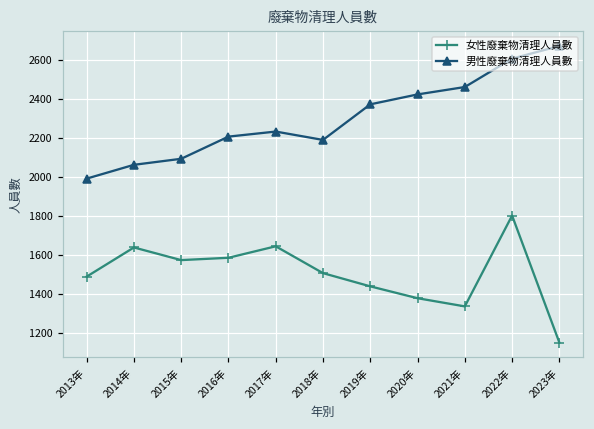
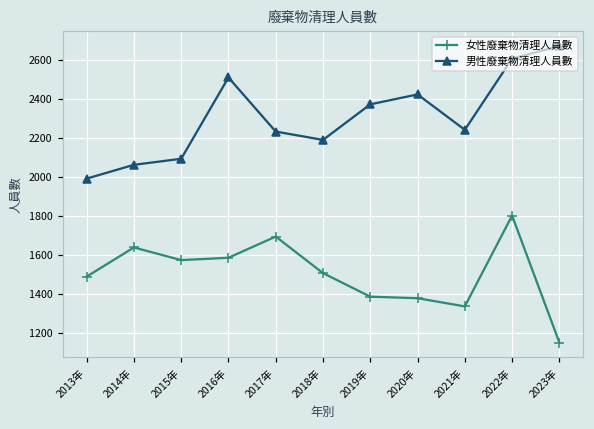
  {
    "女性廢棄物清理人員數": {
      "2013年": 1490,
      "2014年": 1640,
      "2015年": 1570,
      "2016年": 1590,
-     "2017年": 1640,
+     "2017年": 1690,
      "2018年": 1510,
-     "2019年": 1440,
+     "2019年": 1390,
      "2020年": 1380,
      "2021年": 1340,
      "2022年": 1800,
      "2023年": 1150
    },
    "男性廢棄物清理人員數": {
      "2013年": 1990,
      "2014年": 2060,
      "2015年": 2090,
-     "2016年": 2210,
+     "2016年": 2510,
      "2017年": 2230,
      "2018年": 2190,
      "2019年": 2370,
      "2020年": 2430,
-     "2021年": 2460
+     "2021年": 2240
    }
  }
